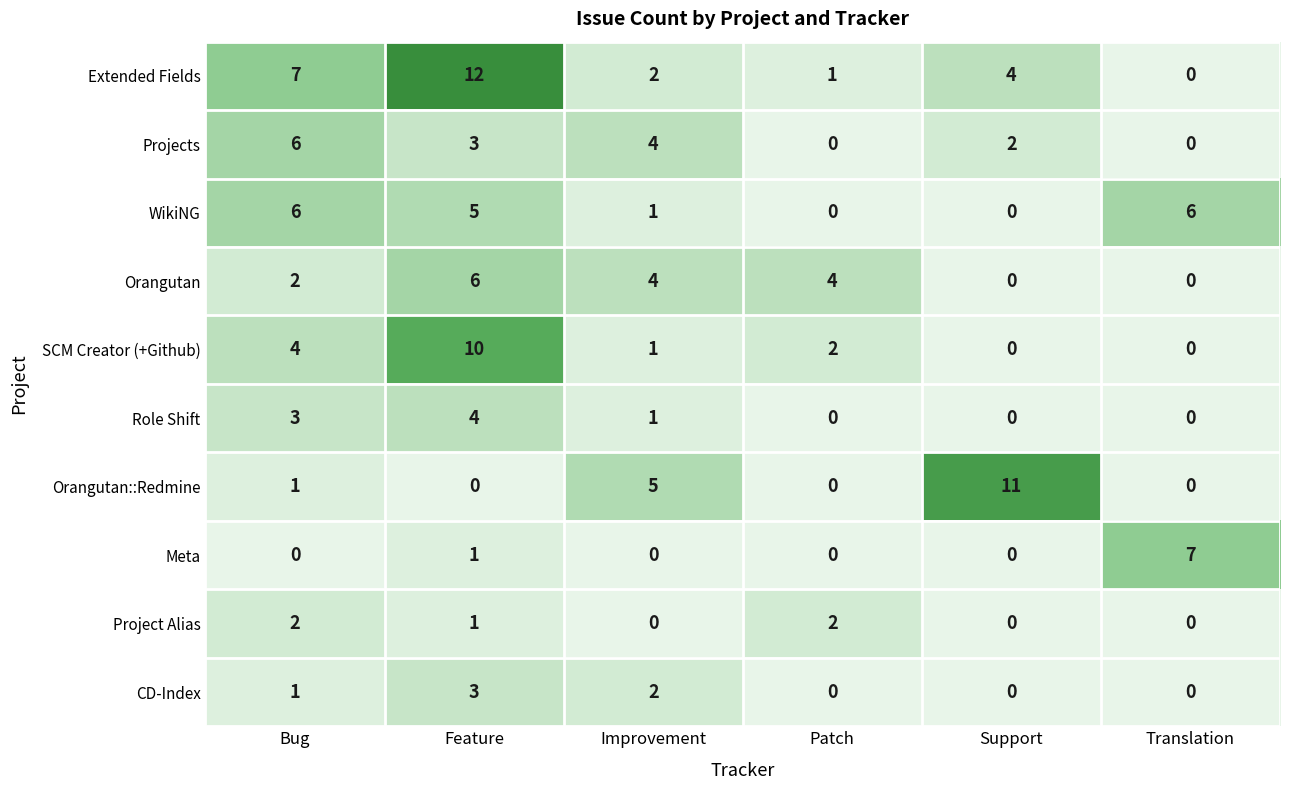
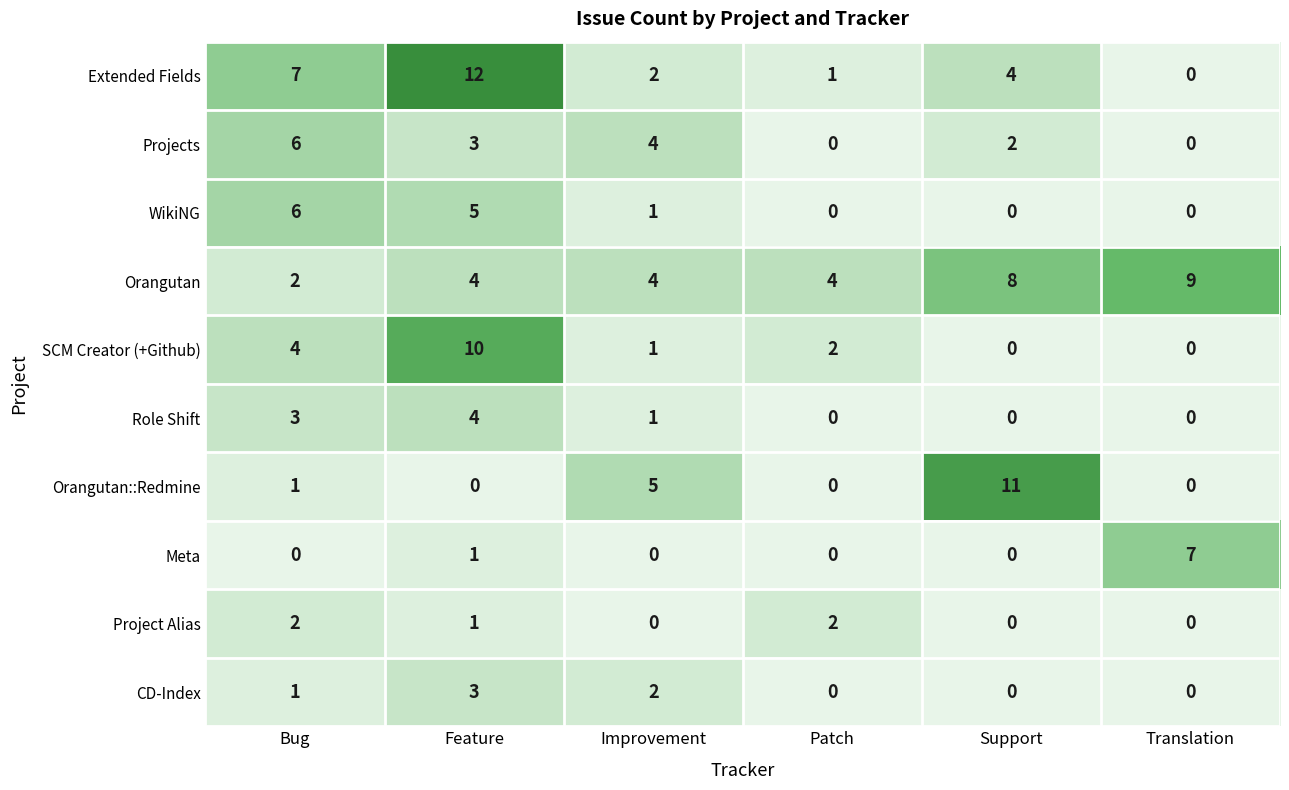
  {
    "Extended Fields": {
      "Bug": 7,
      "Feature": 12,
      "Improvement": 2,
      "Patch": 1,
      "Support": 4,
      "Translation": 0
    },
    "Projects": {
      "Bug": 6,
      "Feature": 3,
      "Improvement": 4,
      "Patch": 0,
      "Support": 2,
      "Translation": 0
    },
    "WikiNG": {
      "Bug": 6,
      "Feature": 5,
      "Improvement": 1,
      "Patch": 0,
      "Support": 0,
-     "Translation": 6
+     "Translation": 0
    },
    "Orangutan": {
      "Bug": 2,
-     "Feature": 6,
+     "Feature": 4,
      "Improvement": 4,
      "Patch": 4,
-     "Support": 0,
-     "Translation": 0
+     "Support": 8,
+     "Translation": 9
    },
    "SCM Creator (+Github)": {
      "Bug": 4,
      "Feature": 10,
      "Improvement": 1,
      "Patch": 2,
      "Support": 0,
      "Translation": 0
    },
    "Role Shift": {
      "Bug": 3,
      "Feature": 4,
      "Improvement": 1,
      "Patch": 0,
      "Support": 0,
      "Translation": 0
    },
    "Orangutan::Redmine": {
      "Bug": 1,
      "Feature": 0,
      "Improvement": 5,
      "Patch": 0,
      "Support": 11,
      "Translation": 0
    },
    "Meta": {
      "Bug": 0,
      "Feature": 1,
      "Improvement": 0,
      "Patch": 0,
      "Support": 0,
      "Translation": 7
    },
    "Project Alias": {
      "Bug": 2,
      "Feature": 1,
      "Improvement": 0,
      "Patch": 2,
      "Support": 0,
      "Translation": 0
    },
    "CD-Index": {
      "Bug": 1,
      "Feature": 3,
      "Improvement": 2,
      "Patch": 0,
      "Support": 0,
      "Translation": 0
    }
  }
